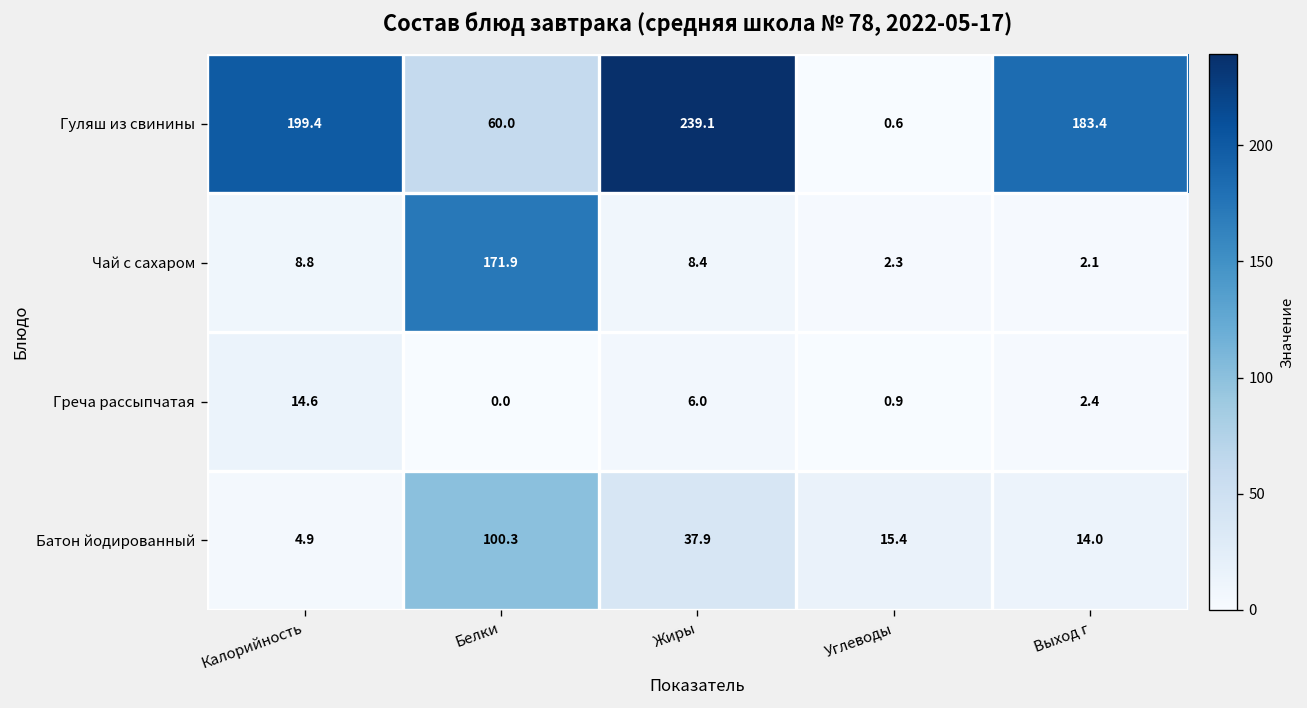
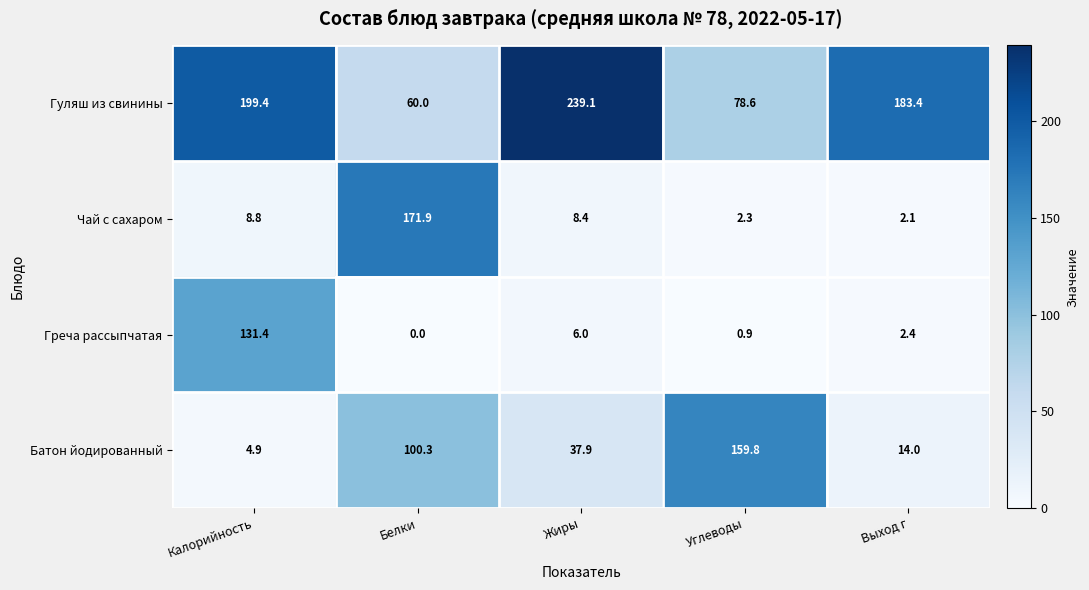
  {
    "Гуляш из свинины": {
      "Калорийность": 199.4,
      "Белки": 60.0,
      "Жиры": 239.1,
-     "Углеводы": 0.6,
+     "Углеводы": 78.6,
      "Выход г": 183.4
    },
    "Чай с сахаром": {
      "Калорийность": 8.8,
      "Белки": 171.9,
      "Жиры": 8.4,
      "Углеводы": 2.3,
      "Выход г": 2.1
    },
    "Греча рассыпчатая": {
-     "Калорийность": 14.6,
+     "Калорийность": 131.4,
      "Белки": 0.0,
      "Жиры": 6.0,
      "Углеводы": 0.9,
      "Выход г": 2.4
    },
    "Батон йодированный": {
      "Калорийность": 4.9,
      "Белки": 100.3,
      "Жиры": 37.9,
-     "Углеводы": 15.4,
+     "Углеводы": 159.8,
      "Выход г": 14.0
    }
  }
